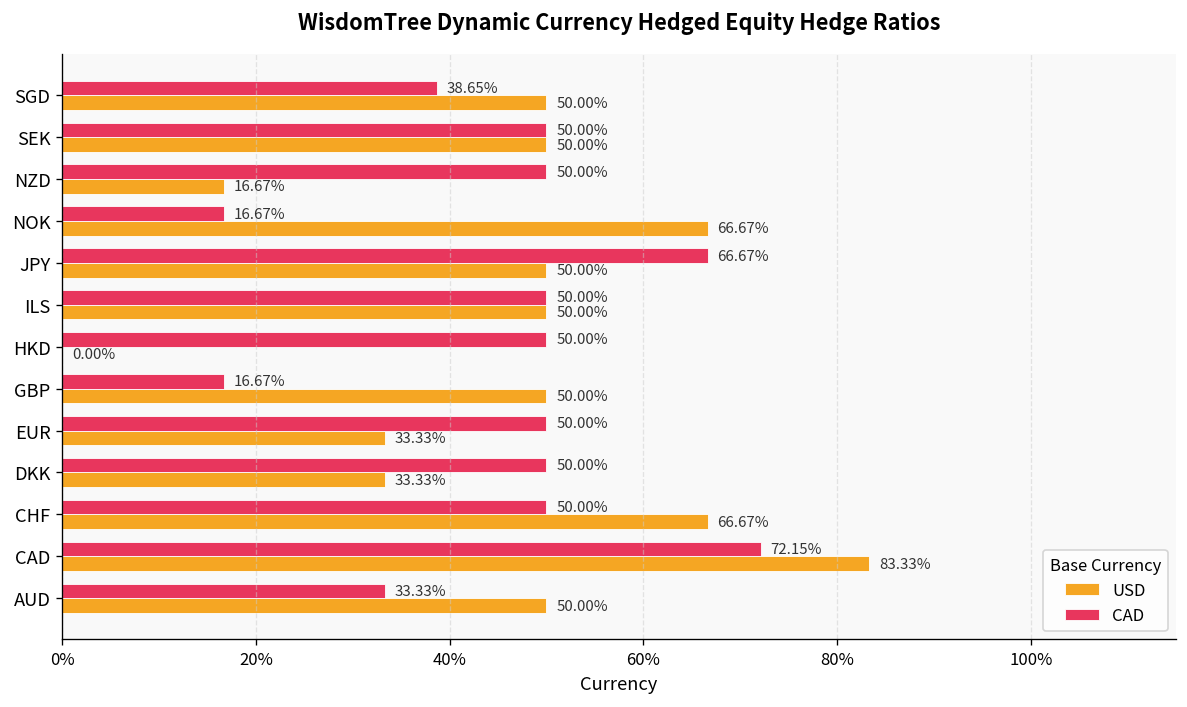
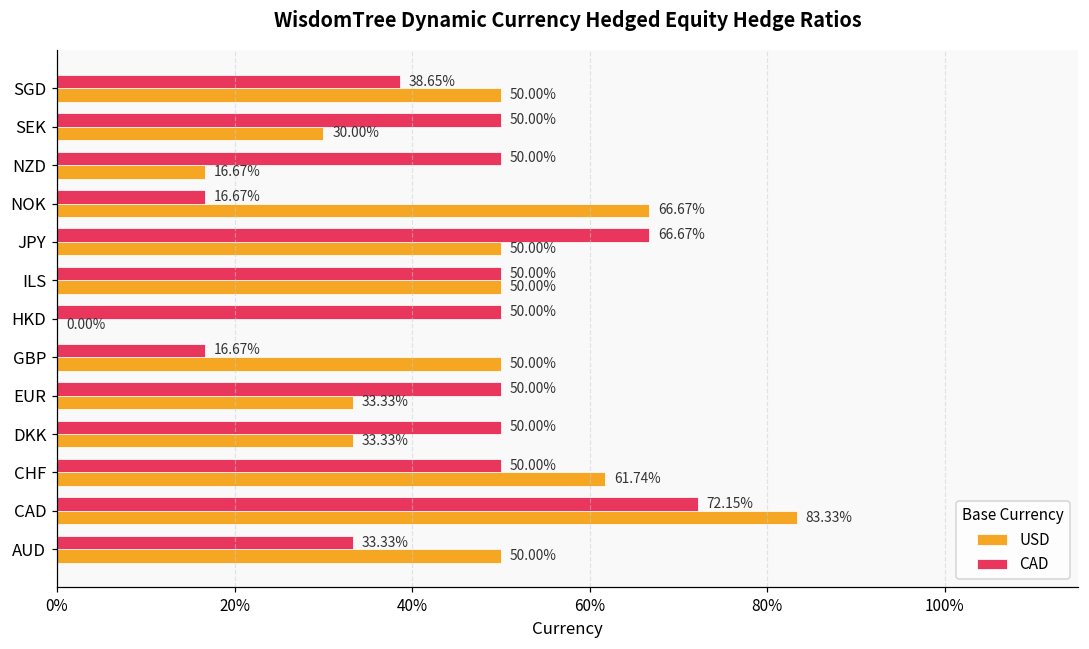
  {
    "USD": {
      "SGD": "50.00%",
-     "SEK": "50.00%",
+     "SEK": "30.00%",
      "NZD": "16.67%",
      "NOK": "66.67%",
      "JPY": "50.00%",
      "ILS": "50.00%",
      "HKD": "0.00%",
      "GBP": "50.00%",
      "EUR": "33.33%",
      "DKK": "33.33%",
-     "CHF": "66.67%",
+     "CHF": "61.74%",
      "CAD": "83.33%",
      "AUD": "50.00%"
    },
    "CAD": {
      "SGD": "38.65%",
      "SEK": "50.00%",
      "NZD": "50.00%",
      "NOK": "16.67%",
      "JPY": "66.67%",
      "ILS": "50.00%",
      "HKD": "50.00%",
      "GBP": "16.67%",
      "EUR": "50.00%",
      "DKK": "50.00%",
      "CHF": "50.00%",
      "CAD": "72.15%",
      "AUD": "33.33%"
    }
  }
